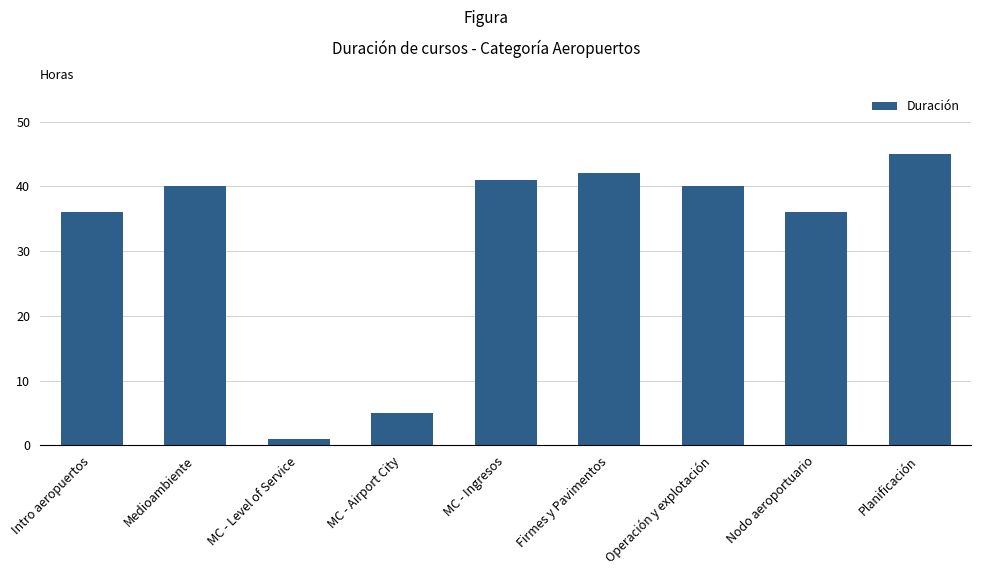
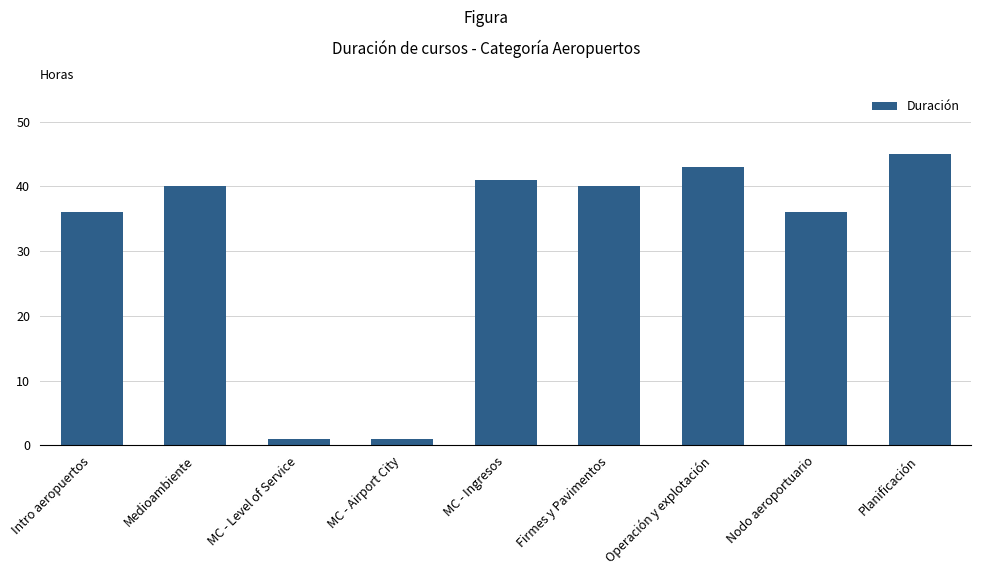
  {
    "Intro aeropuertos": 36,
    "Medioambiente": 40,
    "MC - Level of Service": 1,
-   "MC - Airport City": 5,
+   "MC - Airport City": 1,
    "MC - Ingresos": 41,
-   "Firmes y Pavimentos": 42,
-   "Operación y explotación": 40,
+   "Firmes y Pavimentos": 40,
+   "Operación y explotación": 43,
    "Nodo aeroportuario": 36,
    "Planificación": 45
  }
